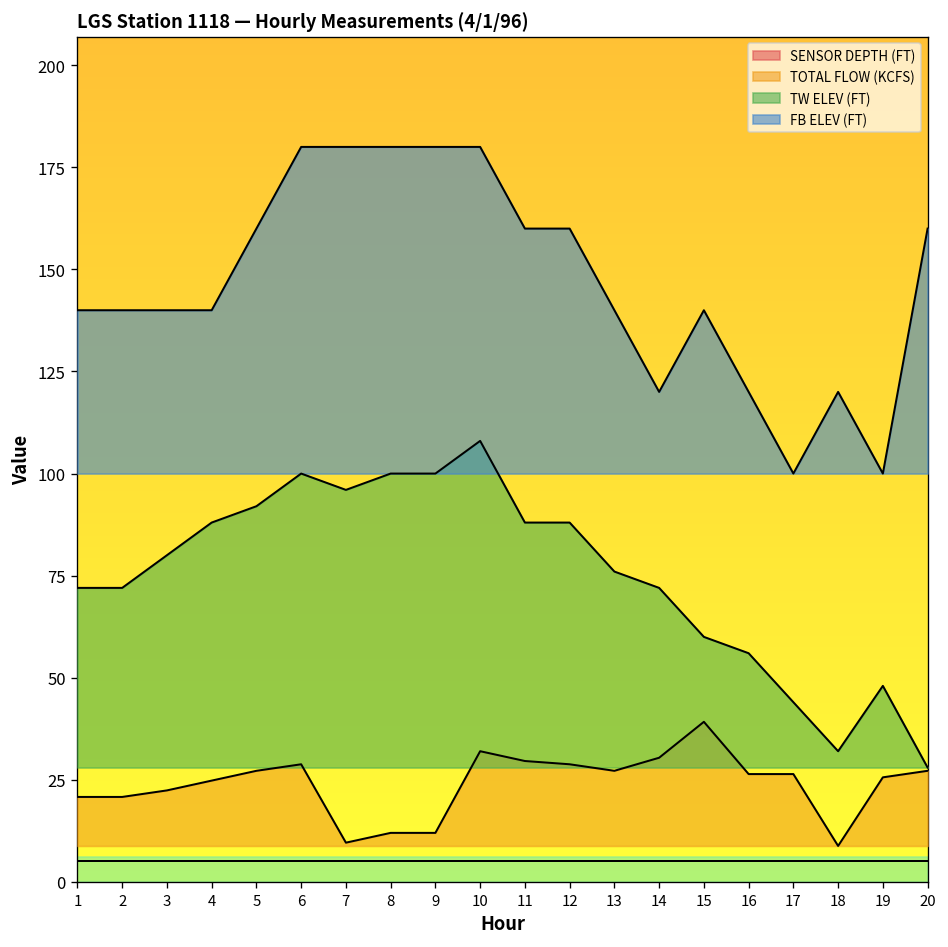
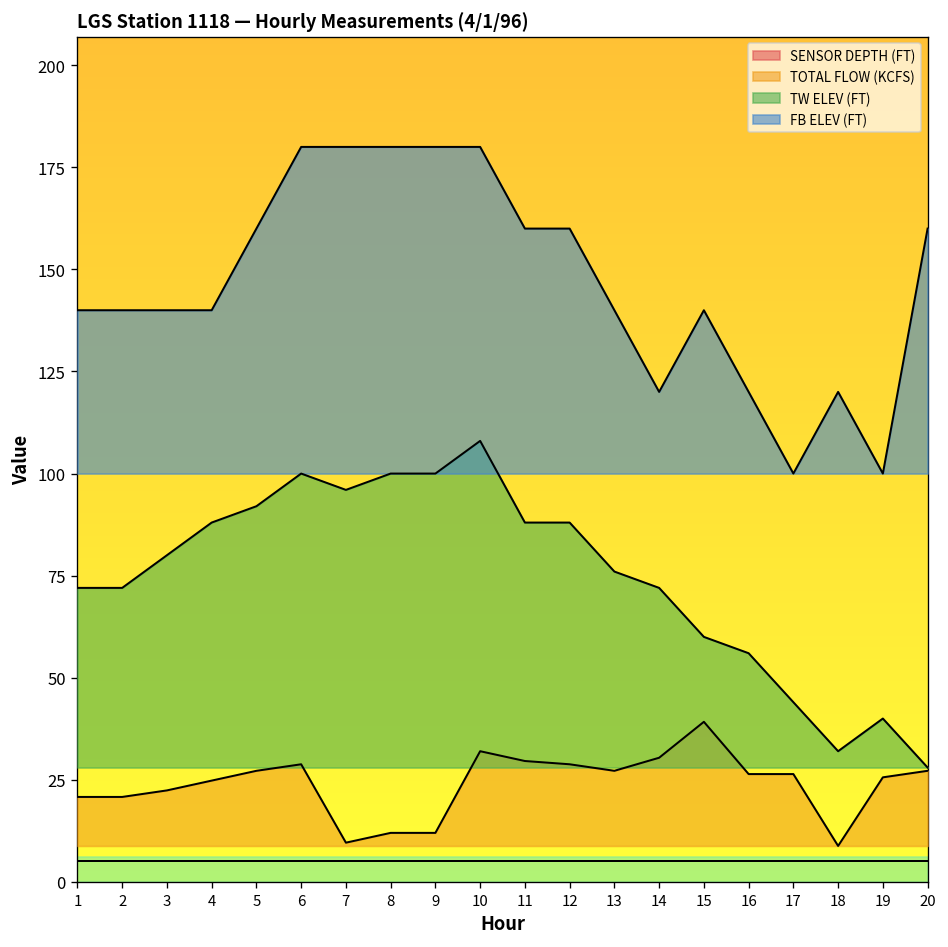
  {
    "TOTAL FLOW (KCFS)": {
      "1": 21,
      "2": 21,
      "3": 22,
      "4": 25,
      "5": 27,
      "6": 29,
      "7": 10,
      "8": 12,
      "9": 12,
      "10": 32,
      "11": 30,
      "12": 29,
      "13": 27,
      "14": 30,
      "15": 39,
      "16": 26,
      "17": 26,
      "18": 9,
      "19": 26,
      "20": 27
    },
    "TW ELEV (FT)": {
      "1": 72,
      "2": 72,
      "3": 80,
      "4": 88,
      "5": 92,
      "6": 100,
      "7": 96,
      "8": 100,
      "9": 100,
      "10": 108,
      "11": 88,
      "12": 88,
      "13": 76,
      "14": 72,
      "15": 60,
      "16": 56,
      "17": 44,
      "18": 32,
-     "19": 48,
+     "19": 40,
      "20": 28
    },
    "FB ELEV (FT)": {
      "1": 140,
      "2": 140,
      "3": 140,
      "4": 140,
      "5": 160,
      "6": 180,
      "7": 180,
      "8": 180,
      "9": 180,
      "10": 180,
      "11": 160,
      "12": 160,
      "13": 140,
      "14": 120,
      "15": 140,
      "16": 120,
      "17": 100,
      "18": 120,
      "19": 100,
      "20": 160
    }
  }
